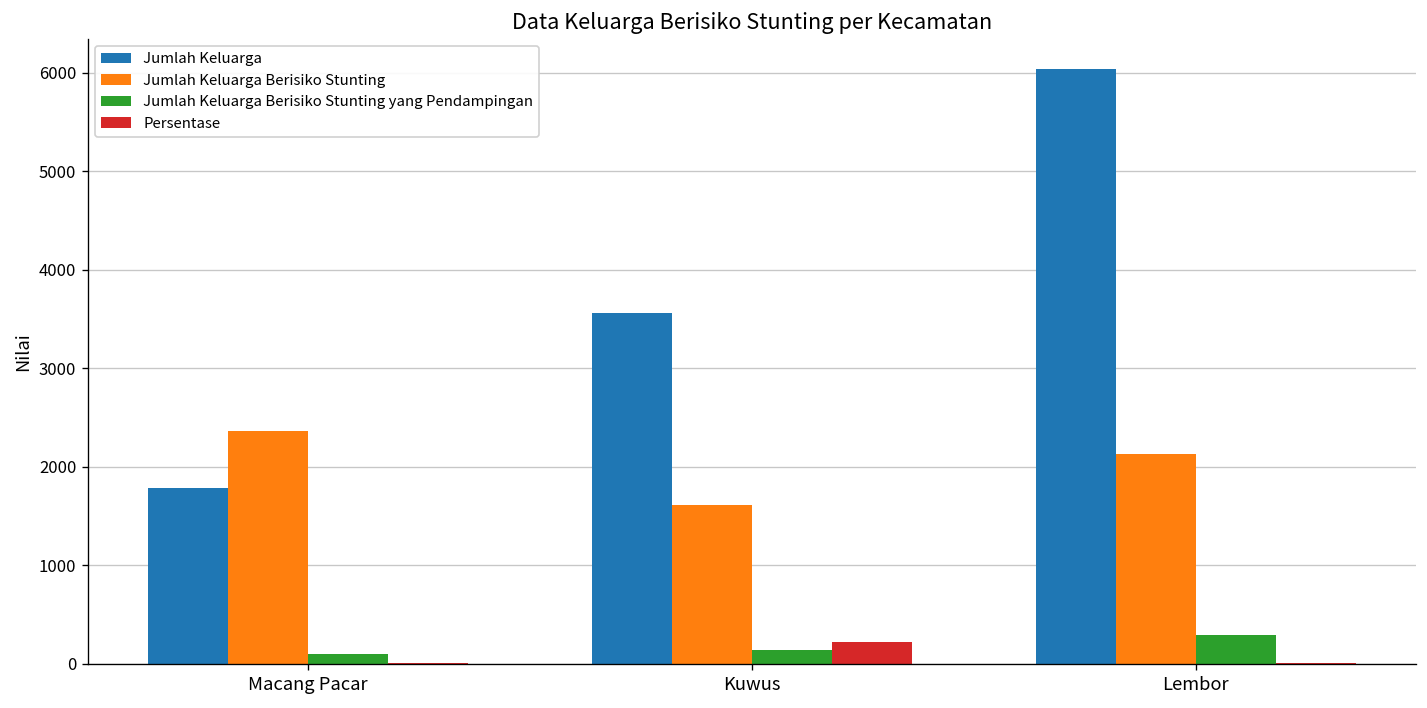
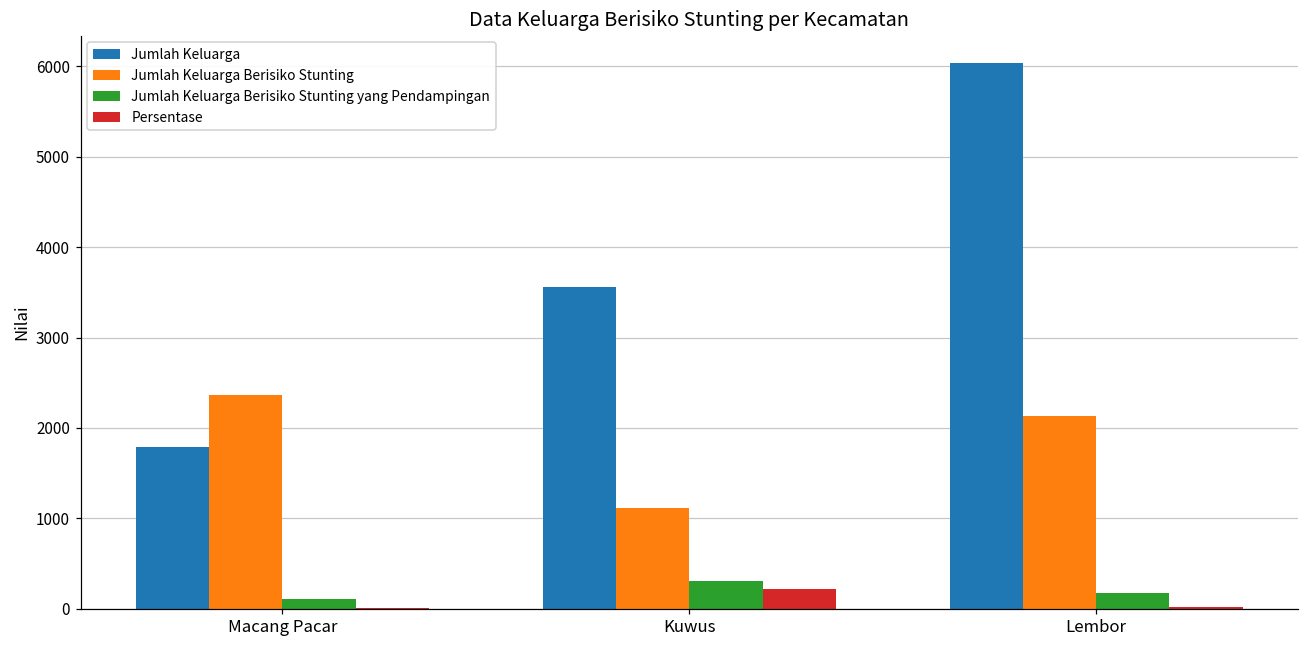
  {
    "Jumlah Keluarga": {
      "Macang Pacar": 1800,
      "Kuwus": 3600,
      "Lembor": 6000
    },
    "Jumlah Keluarga Berisiko Stunting": {
      "Macang Pacar": 2400,
-     "Kuwus": 1600,
+     "Kuwus": 1100,
      "Lembor": 2100
    },
    "Jumlah Keluarga Berisiko Stunting yang Pendampingan": {
      "Macang Pacar": 100,
-     "Kuwus": 100,
-     "Lembor": 300
+     "Kuwus": 300,
+     "Lembor": 200
    },
    "Persentase": {
      "Kuwus": 200
    }
  }
